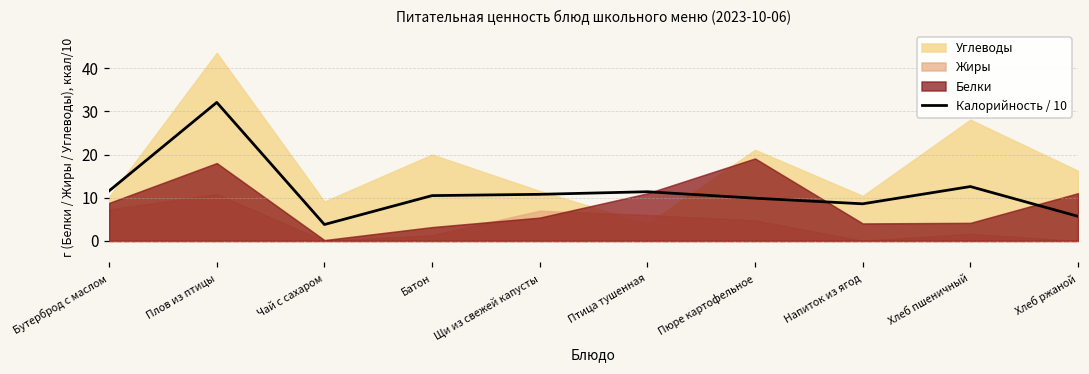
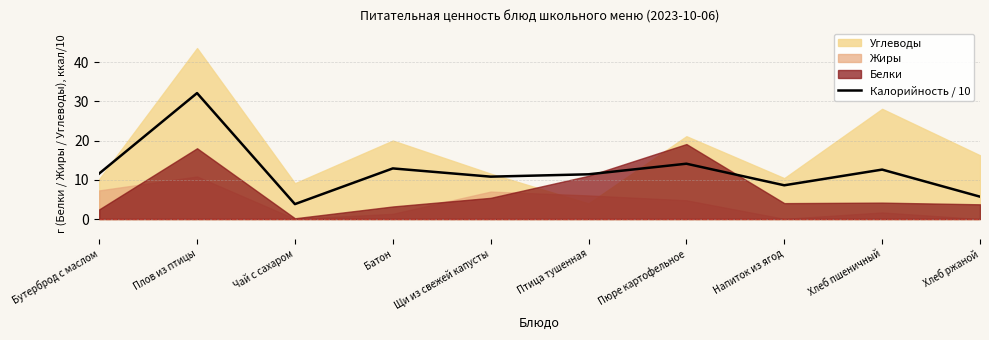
  {
    "Калорийность / 10": {
      "Бутерброд с маслом": 12,
      "Плов из птицы": 32,
      "Чай с сахаром": 4,
-     "Батон": 11,
+     "Батон": 13,
      "Щи из свежей капусты": 11,
-     "Пюре картофельное": 10,
+     "Пюре картофельное": 14,
      "Напиток из ягод": 9,
      "Хлеб пшеничный": 13,
      "Хлеб ржаной": 6
    },
    "Белки": {
-     "Бутерброд с маслом": 9,
+     "Бутерброд с маслом": 2,
      "Плов из птицы": 18,
      "Батон": 3,
      "Щи из свежей капусты": 5,
      "Пюре картофельное": 19,
      "Напиток из ягод": 4,
      "Хлеб пшеничный": 4,
-     "Хлеб ржаной": 11
+     "Хлеб ржаной": 4
    }
  }
